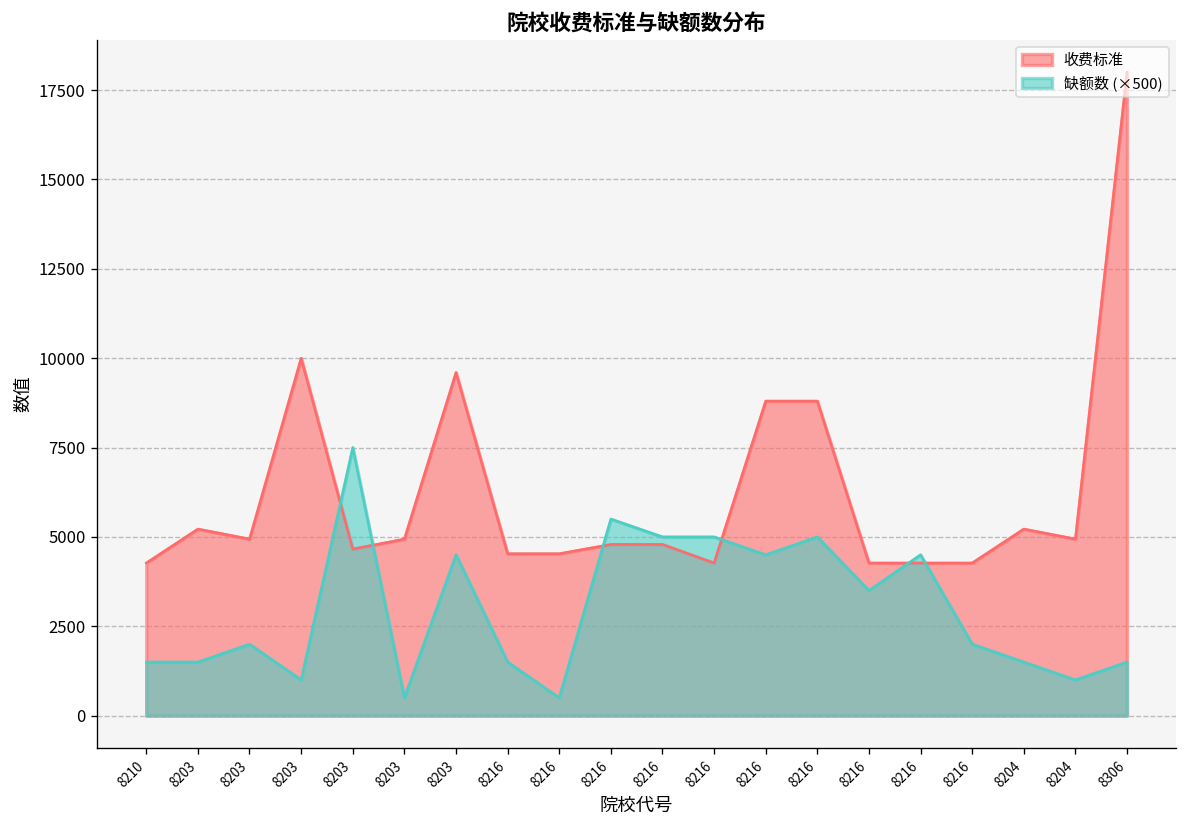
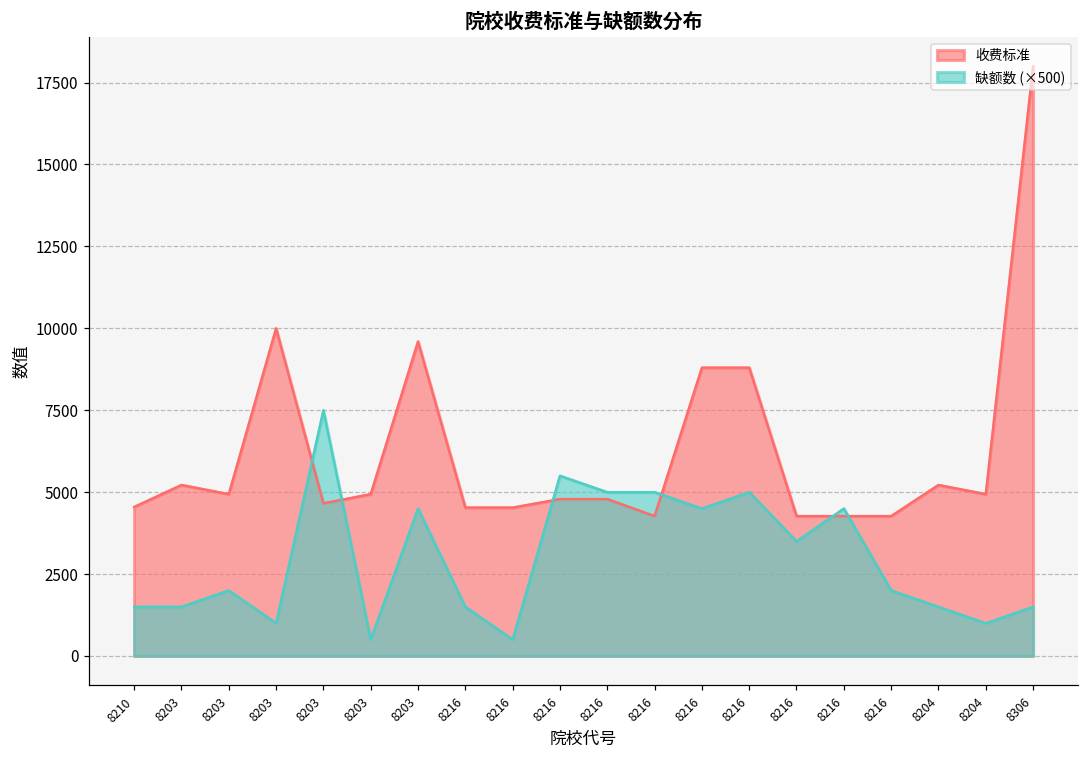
  {
    "收费标准": {
-     "8210": 4300
+     "8210": 4500
    },
    "缺额数 (×500)": {
      "8210": 1500,
      "8306": 1500
    }
  }
